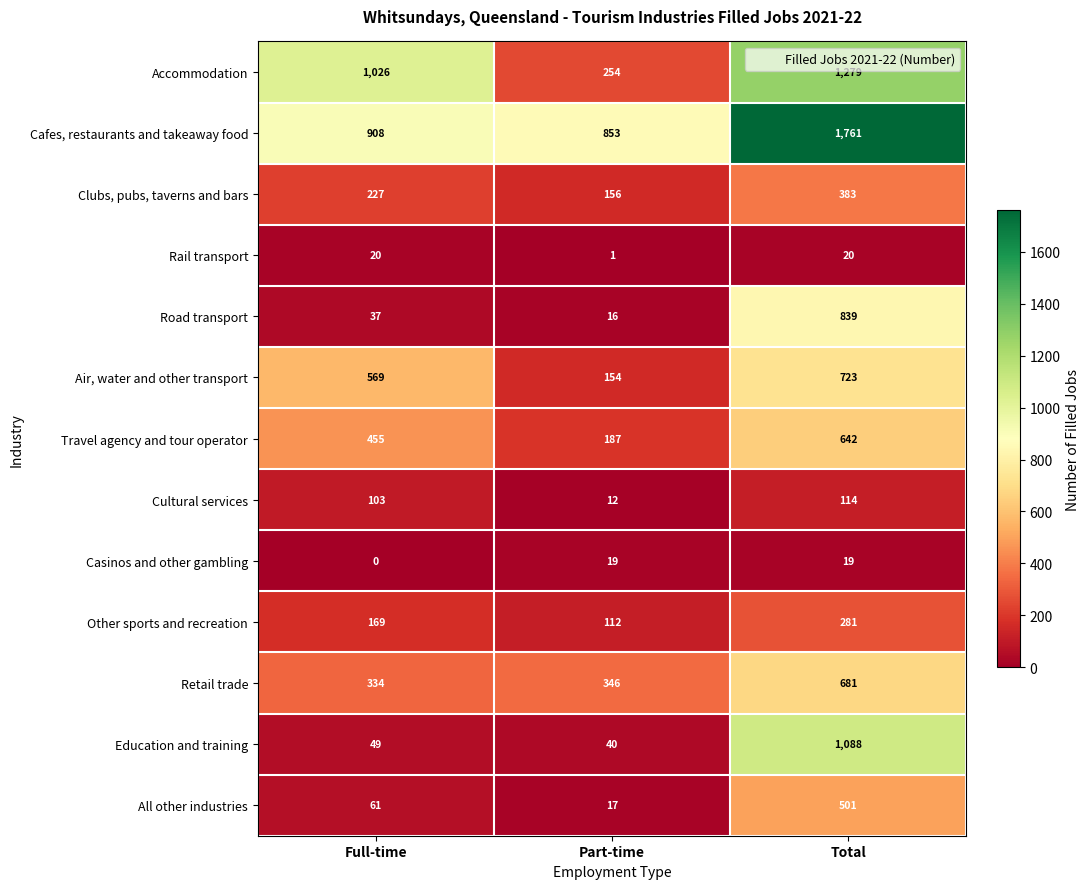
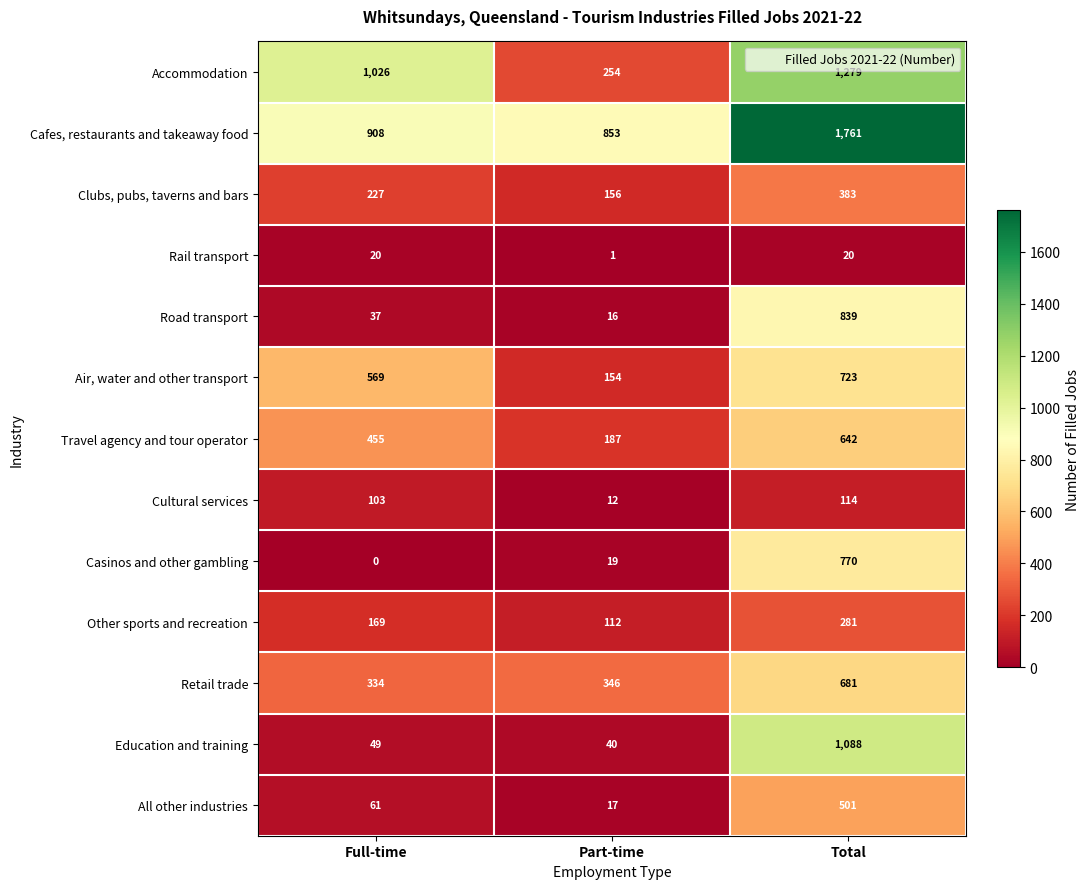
  {
    "Accommodation": {
      "Full-time": "1,026",
      "Part-time": "254"
    },
    "Cafes, restaurants and takeaway food": {
      "Full-time": "908",
      "Part-time": "853",
      "Total": "1,761"
    },
    "Clubs, pubs, taverns and bars": {
      "Full-time": "227",
      "Part-time": "156",
      "Total": "383"
    },
    "Rail transport": {
      "Full-time": "20",
      "Part-time": "1",
      "Total": "20"
    },
    "Road transport": {
      "Full-time": "37",
      "Part-time": "16",
      "Total": "839"
    },
    "Air, water and other transport": {
      "Full-time": "569",
      "Part-time": "154",
      "Total": "723"
    },
    "Travel agency and tour operator": {
      "Full-time": "455",
      "Part-time": "187",
      "Total": "642"
    },
    "Cultural services": {
      "Full-time": "103",
      "Part-time": "12",
      "Total": "114"
    },
    "Casinos and other gambling": {
      "Full-time": "0",
      "Part-time": "19",
-     "Total": "19"
+     "Total": "770"
    },
    "Other sports and recreation": {
      "Full-time": "169",
      "Part-time": "112",
      "Total": "281"
    },
    "Retail trade": {
      "Full-time": "334",
      "Part-time": "346",
      "Total": "681"
    },
    "Education and training": {
      "Full-time": "49",
      "Part-time": "40",
      "Total": "1,088"
    },
    "All other industries": {
      "Full-time": "61",
      "Part-time": "17",
      "Total": "501"
    }
  }
